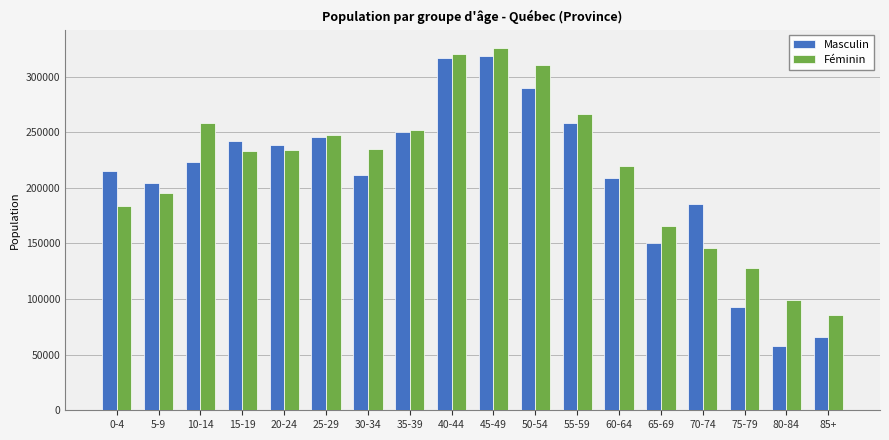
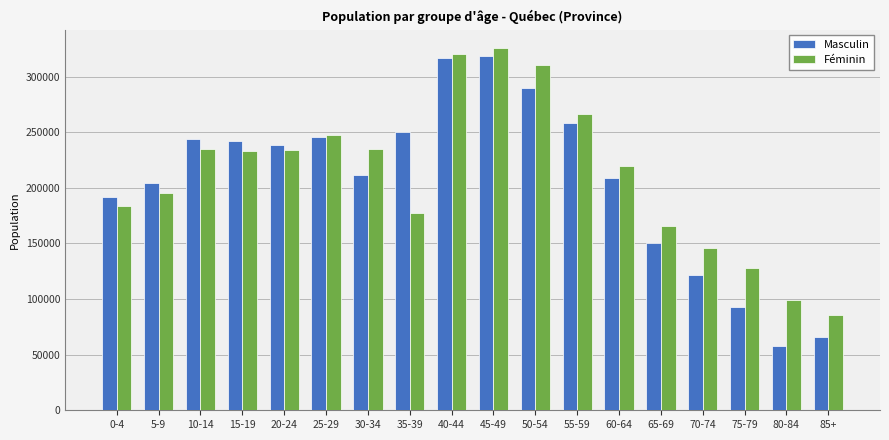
  {
    "Masculin": {
-     "0-4": 215000,
+     "0-4": 192000,
      "5-9": 204000,
-     "10-14": 223000,
+     "10-14": 244000,
      "15-19": 242000,
      "20-24": 238000,
      "25-29": 245000,
      "30-34": 211000,
      "35-39": 250000,
      "40-44": 317000,
      "45-49": 318000,
      "50-54": 290000,
      "55-59": 258000,
      "60-64": 209000,
      "65-69": 150000,
-     "70-74": 186000,
+     "70-74": 122000,
      "75-79": 92000,
      "80-84": 58000,
      "85+": 66000
    },
    "Féminin": {
      "0-4": 184000,
      "5-9": 195000,
-     "10-14": 259000,
+     "10-14": 235000,
      "15-19": 233000,
      "20-24": 234000,
      "25-29": 248000,
      "30-34": 235000,
-     "35-39": 252000,
+     "35-39": 177000,
      "40-44": 320000,
      "45-49": 326000,
      "50-54": 310000,
      "55-59": 267000,
      "60-64": 219000,
      "65-69": 165000,
      "70-74": 146000,
      "75-79": 128000,
      "80-84": 99000,
      "85+": 86000
    }
  }
